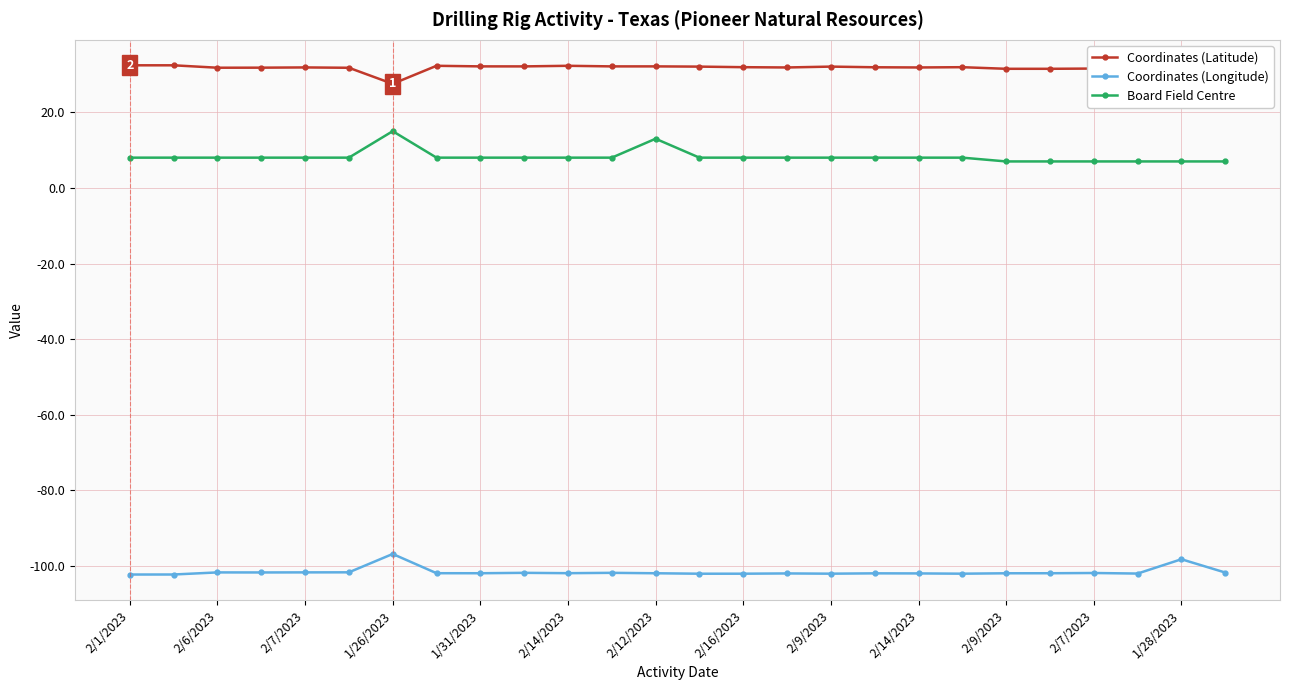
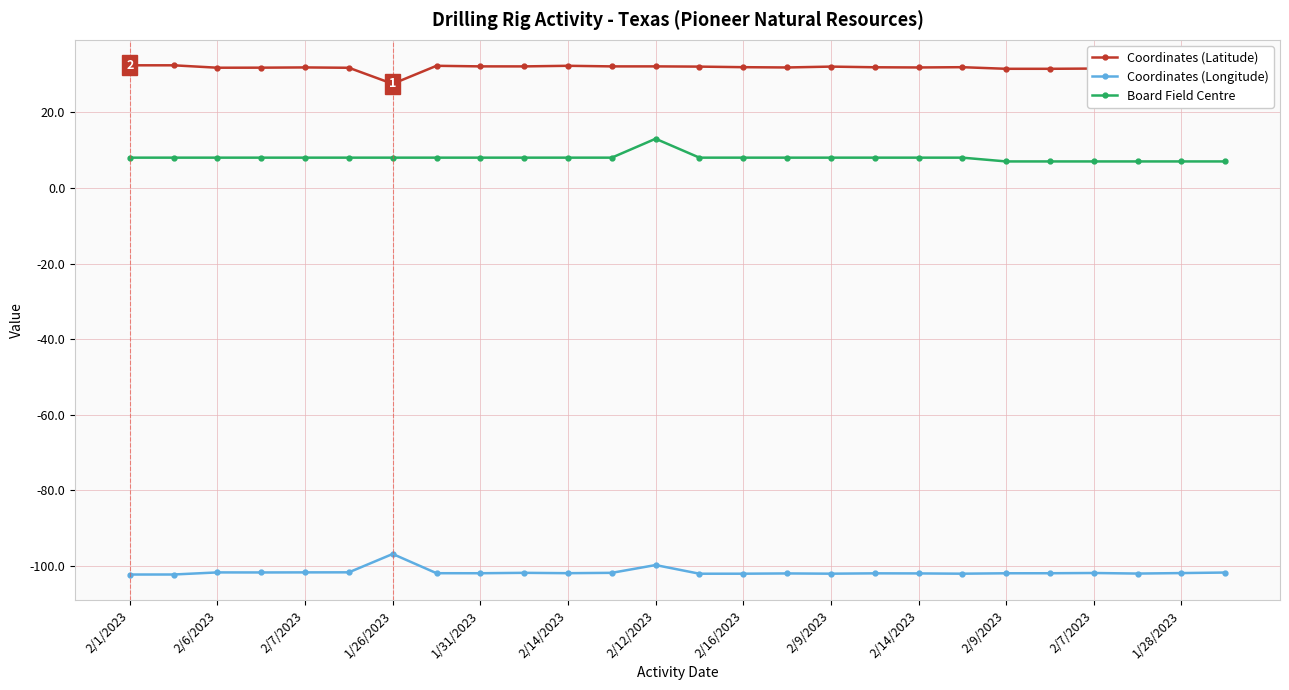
  {
    "Coordinates (Latitude)": {
      "2/6/2023": 32,
      "2/12/2023": 32
    },
    "Coordinates (Longitude)": {
      "2/1/2023": -102,
      "2/6/2023": -102,
      "1/26/2023": -97,
-     "2/12/2023": -102,
-     "1/28/2023": -98
+     "2/12/2023": -100,
+     "1/28/2023": -102
    },
    "Board Field Centre": {
      "2/1/2023": 8,
      "2/6/2023": 8,
-     "1/26/2023": 15,
+     "1/26/2023": 8,
      "2/12/2023": 13,
      "1/28/2023": 7
    }
  }
